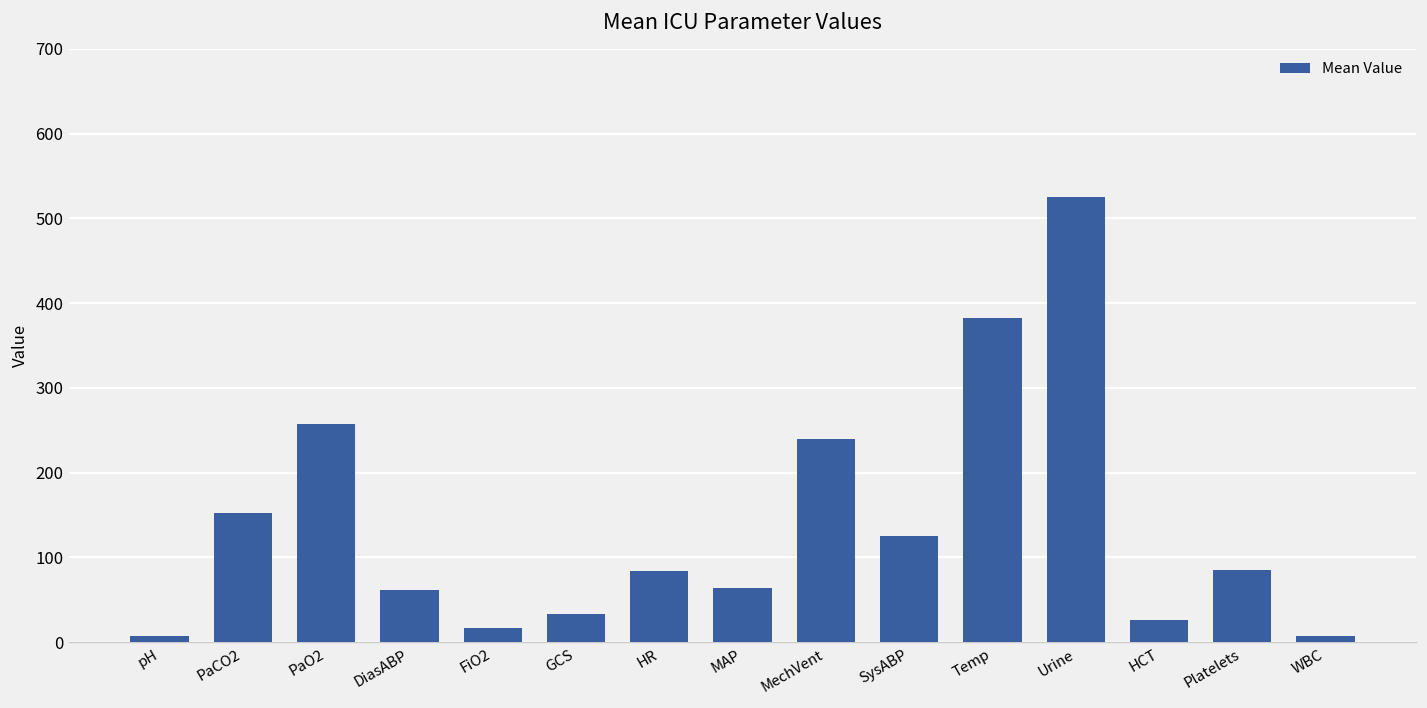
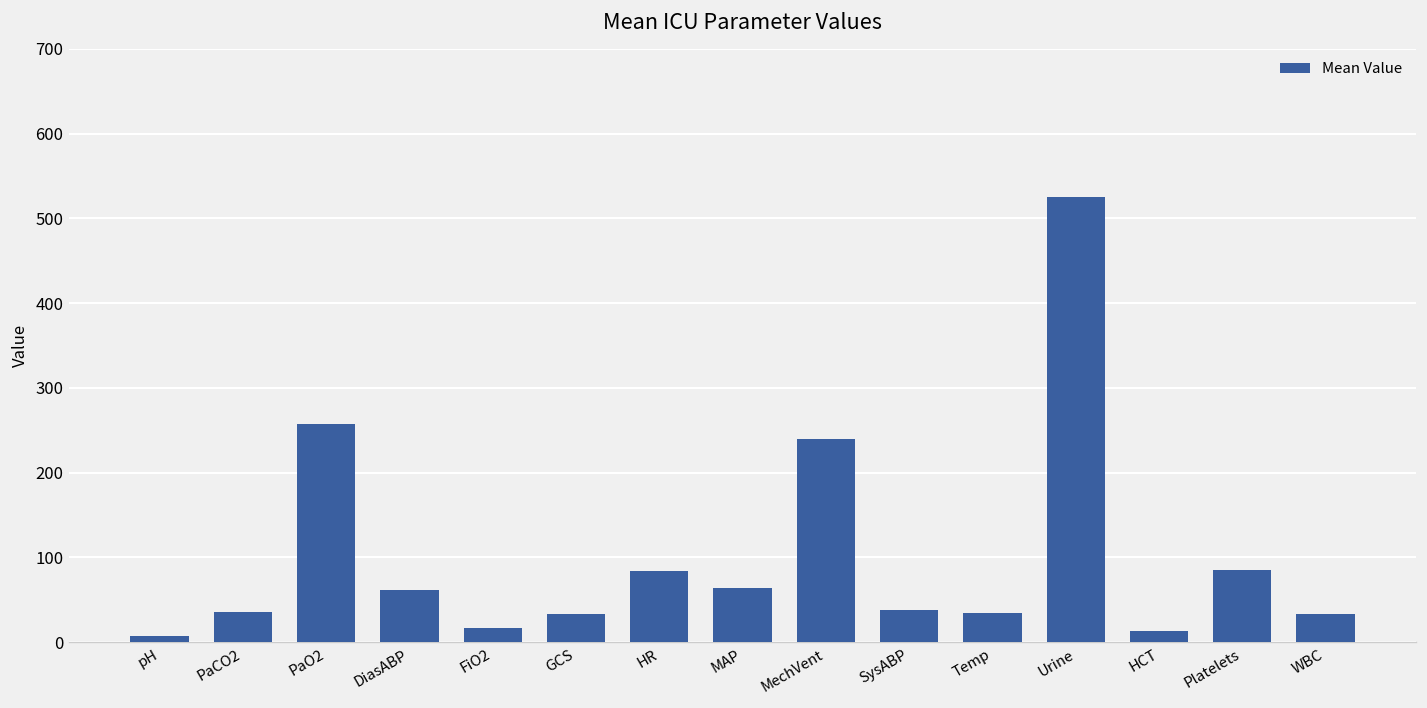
  {
    "pH": 10,
-   "PaCO2": 150,
+   "PaCO2": 40,
    "PaO2": 260,
    "DiasABP": 60,
    "FiO2": 20,
    "GCS": 30,
    "HR": 80,
    "MAP": 60,
    "MechVent": 240,
-   "SysABP": 130,
-   "Temp": 380,
+   "SysABP": 40,
+   "Temp": 30,
    "Urine": 530,
-   "HCT": 30,
+   "HCT": 10,
    "Platelets": 80,
-   "WBC": 10
+   "WBC": 30
  }
